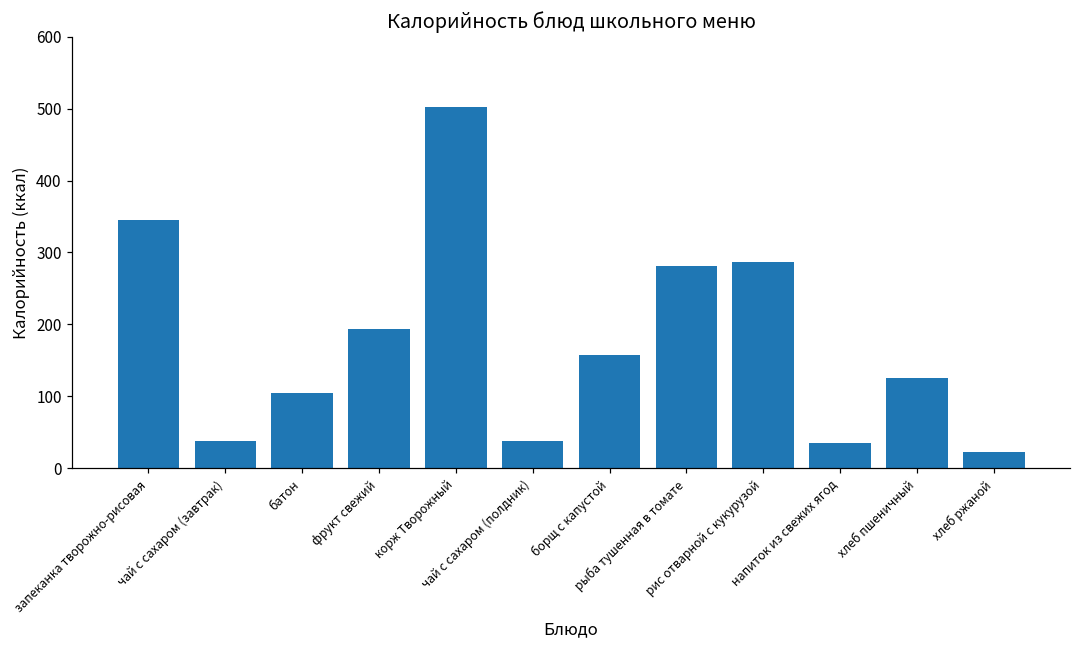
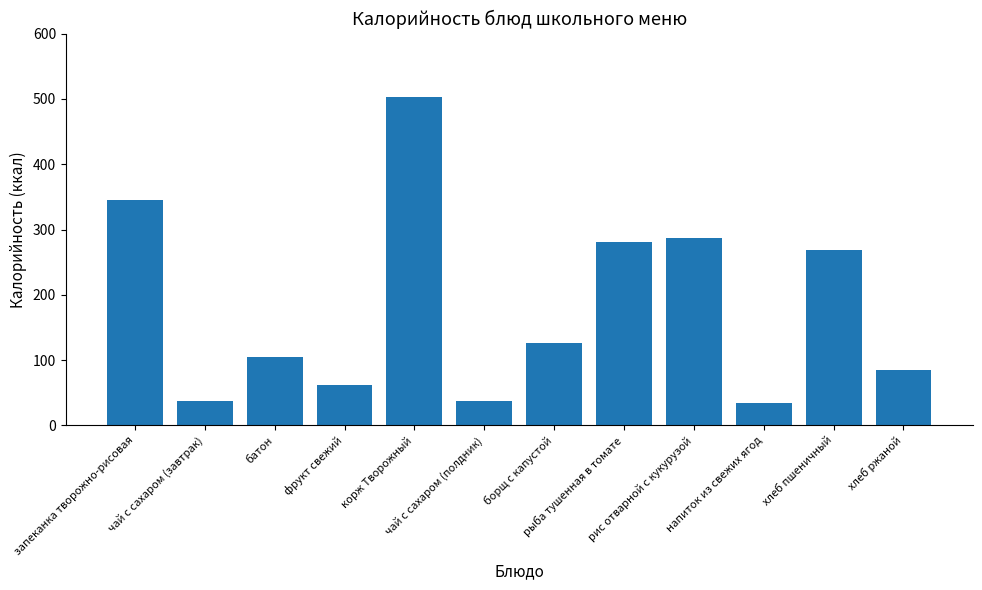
  {
    "запеканка творожно-рисовая": 350,
    "чай с сахаром (завтрак)": 40,
    "батон": 110,
-   "фрукт свежий": 190,
+   "фрукт свежий": 60,
    "корж Творожный": 500,
    "чай с сахаром (полдник)": 40,
-   "борщ с капустой": 160,
+   "борщ с капустой": 130,
    "рыба тушенная в томате": 280,
    "рис отварной с кукурузой": 290,
    "напиток из свежих ягод": 40,
-   "хлеб пшеничный": 130,
-   "хлеб ржаной": 20
+   "хлеб пшеничный": 270,
+   "хлеб ржаной": 90
  }
